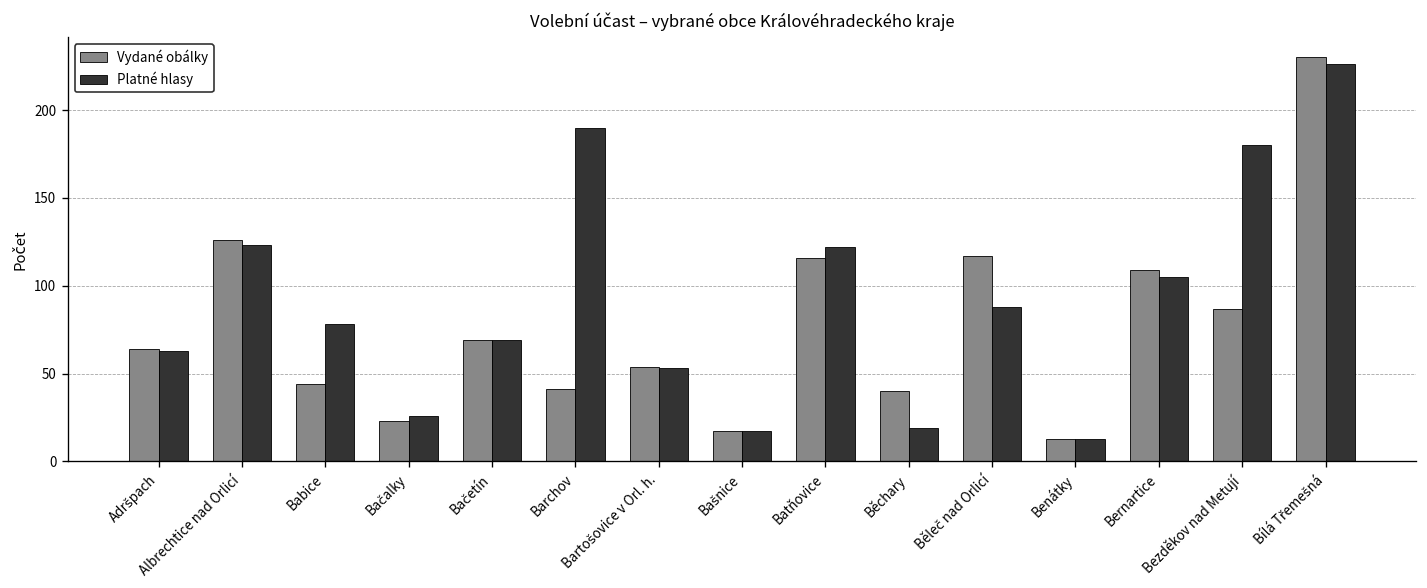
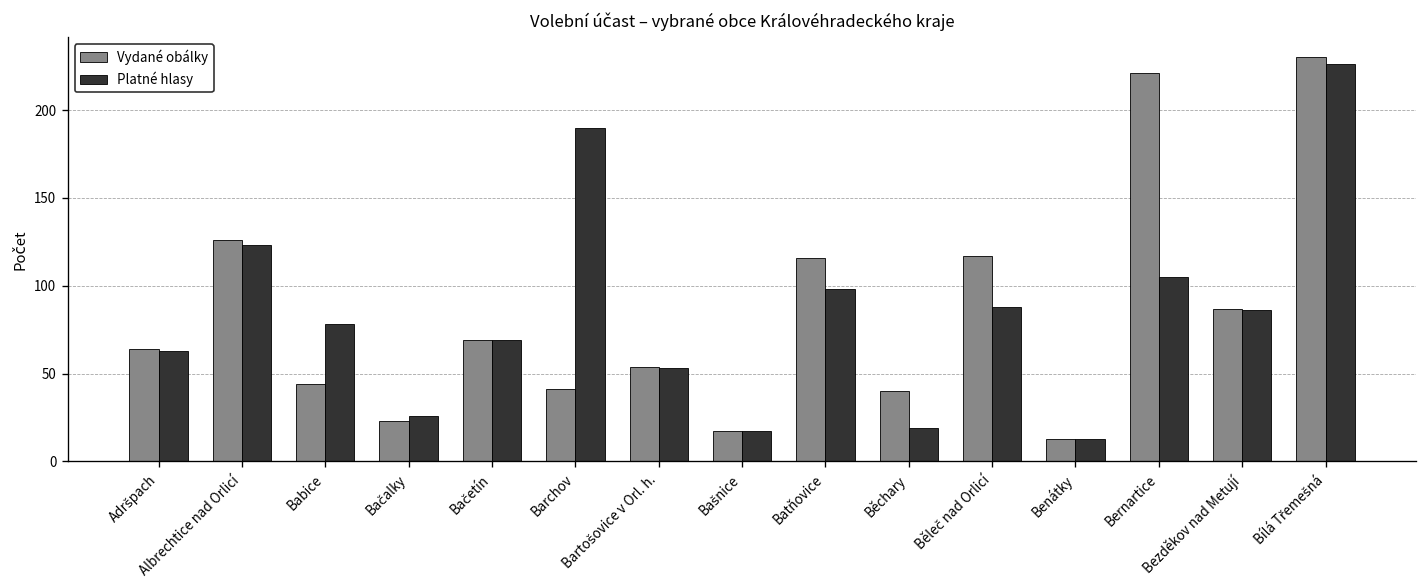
  {
    "Vydané obálky": {
      "Adršpach": 64,
      "Albrechtice nad Orlicí": 126,
      "Babice": 44,
      "Bačalky": 23,
      "Bačetín": 69,
      "Barchov": 41,
      "Bartošovice v Orl. h.": 54,
      "Bašnice": 17,
      "Batňovice": 116,
      "Běchary": 40,
      "Běleč nad Orlicí": 117,
      "Benátky": 13,
-     "Bernartice": 109,
+     "Bernartice": 221,
      "Bezděkov nad Metují": 87,
      "Bílá Třemešná": 230
    },
    "Platné hlasy": {
      "Adršpach": 63,
      "Albrechtice nad Orlicí": 123,
      "Babice": 78,
      "Bačalky": 26,
      "Bačetín": 69,
      "Barchov": 190,
      "Bartošovice v Orl. h.": 53,
      "Bašnice": 17,
-     "Batňovice": 122,
+     "Batňovice": 98,
      "Běchary": 19,
      "Běleč nad Orlicí": 88,
      "Benátky": 13,
      "Bernartice": 105,
-     "Bezděkov nad Metují": 180,
+     "Bezděkov nad Metují": 86,
      "Bílá Třemešná": 226
    }
  }
